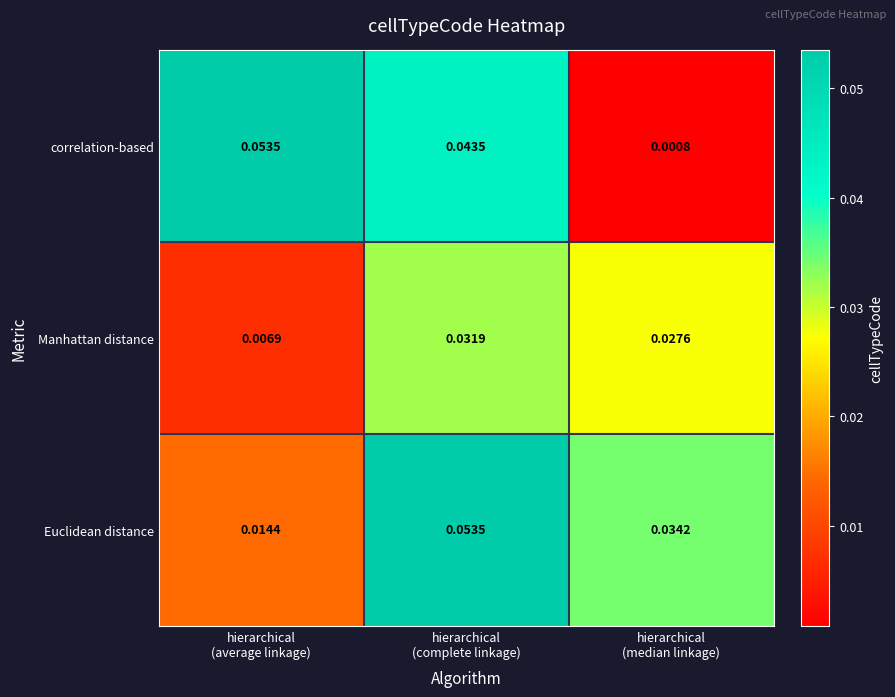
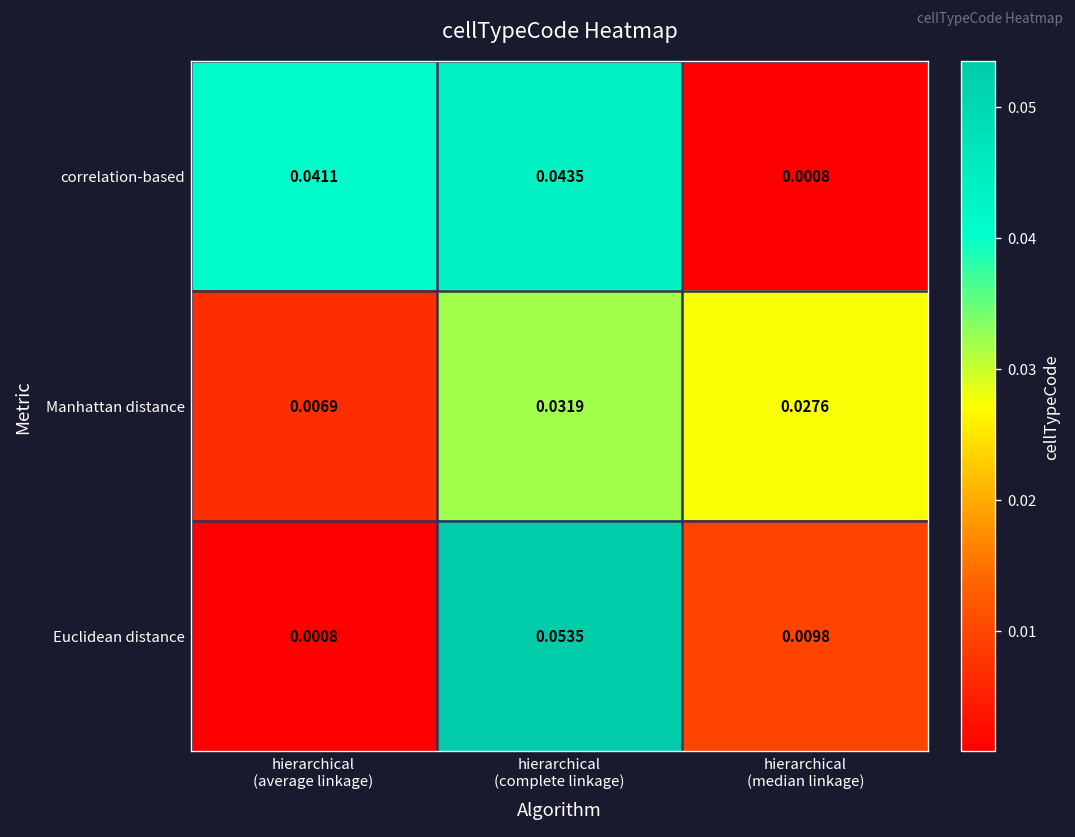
  {
    "correlation-based": {
-     "hierarchical (average linkage)": 0.0535,
+     "hierarchical (average linkage)": 0.0411,
      "hierarchical (complete linkage)": 0.0435,
      "hierarchical (median linkage)": 0.0008
    },
    "Manhattan distance": {
      "hierarchical (average linkage)": 0.0069,
      "hierarchical (complete linkage)": 0.0319,
      "hierarchical (median linkage)": 0.0276
    },
    "Euclidean distance": {
-     "hierarchical (average linkage)": 0.0144,
+     "hierarchical (average linkage)": 0.0008,
      "hierarchical (complete linkage)": 0.0535,
-     "hierarchical (median linkage)": 0.0342
+     "hierarchical (median linkage)": 0.0098
    }
  }
